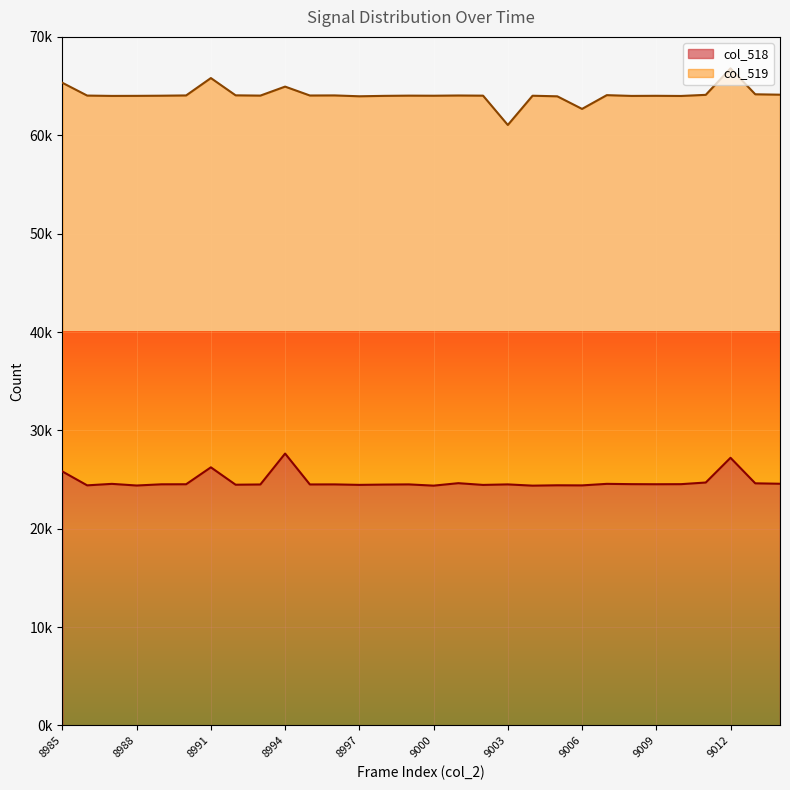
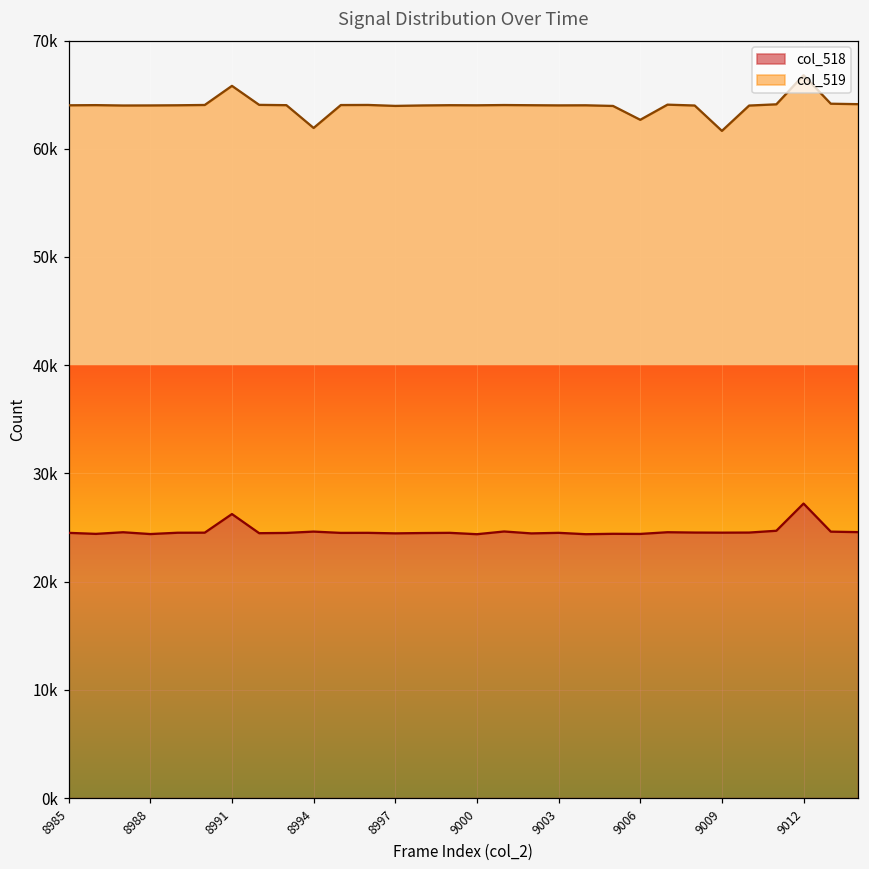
  {
    "col_518": {
-     "8985": 26000,
+     "8985": 25000,
      "8988": 24000,
      "8991": 26000,
-     "8994": 28000,
+     "8994": 25000,
      "8997": 24000,
      "9000": 24000,
      "9003": 25000,
      "9006": 24000,
      "9009": 25000,
      "9012": 27000
    },
    "col_519": {
      "8985": 40000,
      "8988": 40000,
      "8991": 40000,
      "8994": 37000,
      "8997": 40000,
      "9000": 40000,
-     "9003": 37000,
+     "9003": 40000,
      "9006": 38000,
-     "9009": 39000
+     "9009": 37000
    }
  }
